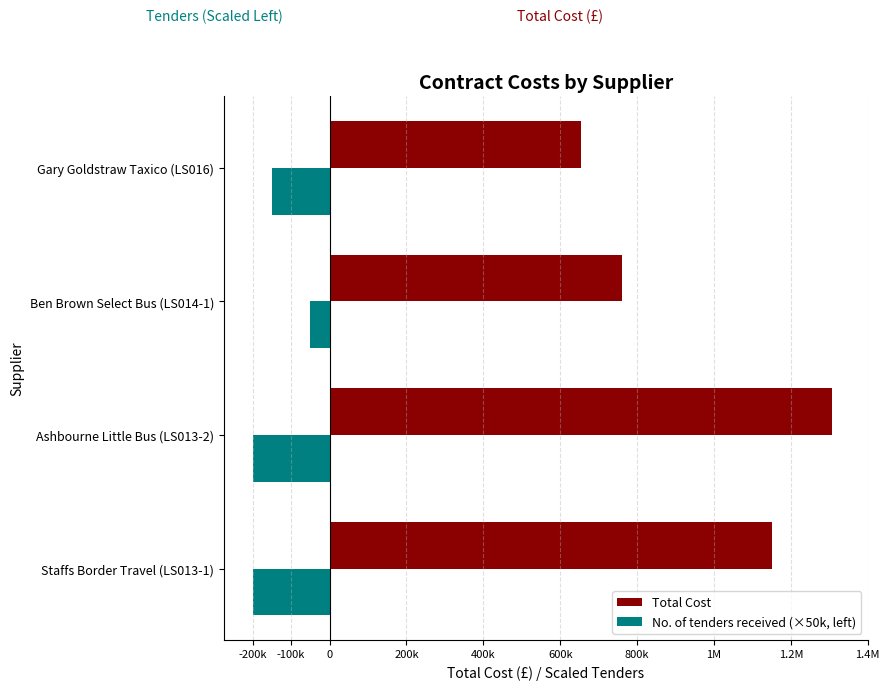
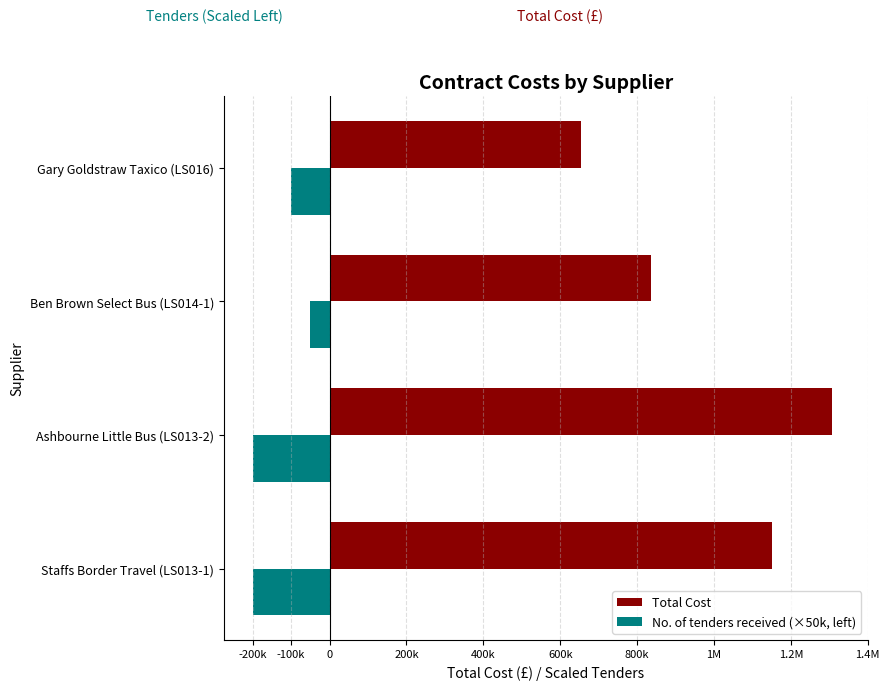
  {
    "Total Cost": {
      "Gary Goldstraw Taxico (LS016)": 650000,
-     "Ben Brown Select Bus (LS014-1)": 760000,
+     "Ben Brown Select Bus (LS014-1)": 840000,
      "Ashbourne Little Bus (LS013-2)": 1310000,
      "Staffs Border Travel (LS013-1)": 1150000
    },
    "No. of tenders received (×50k, left)": {
-     "Gary Goldstraw Taxico (LS016)": -150000,
+     "Gary Goldstraw Taxico (LS016)": -100000,
      "Ben Brown Select Bus (LS014-1)": -50000,
      "Ashbourne Little Bus (LS013-2)": -200000,
      "Staffs Border Travel (LS013-1)": -200000
    }
  }
